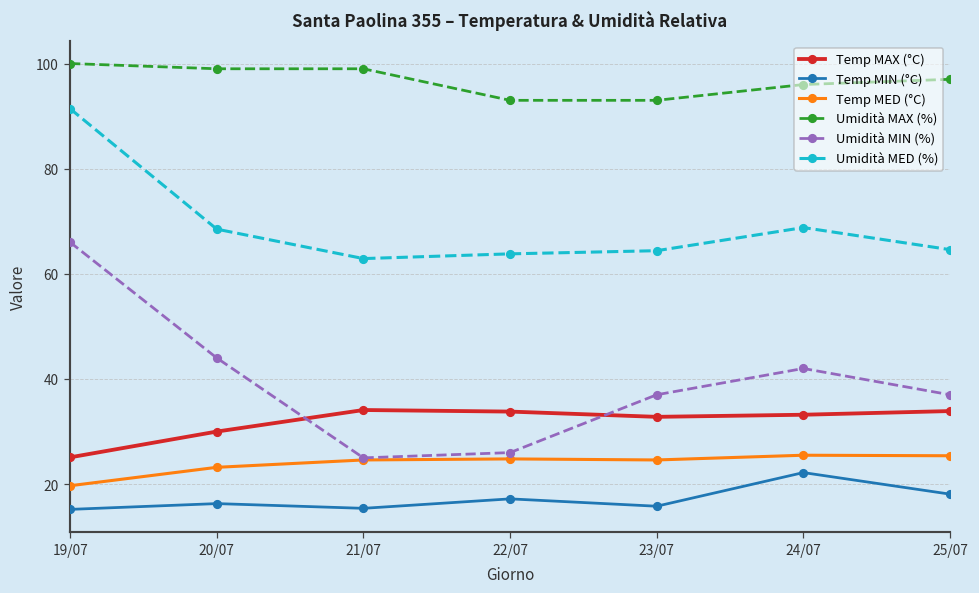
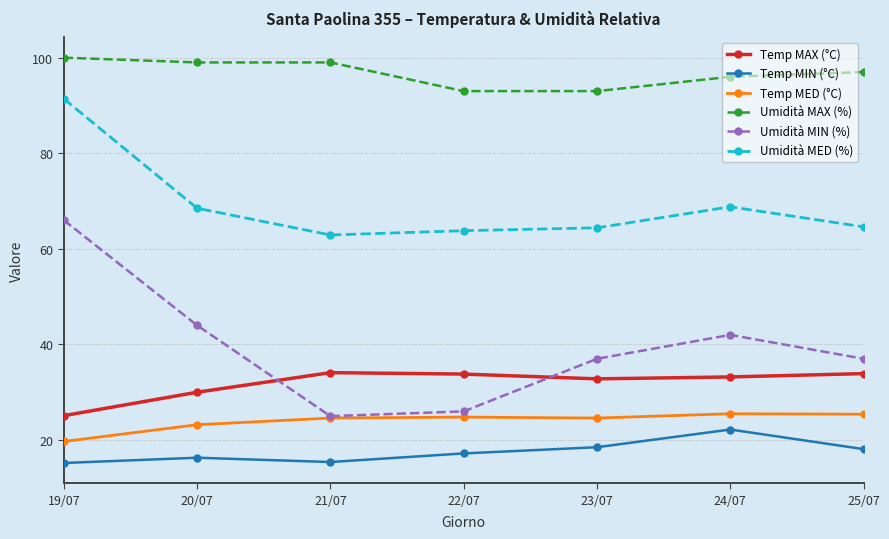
  {
    "Temp MAX (°C)": {
      "19/07": 25,
      "20/07": 30,
      "21/07": 34,
      "22/07": 34,
      "23/07": 33,
      "24/07": 33,
      "25/07": 34
    },
    "Temp MIN (°C)": {
      "19/07": 15,
      "20/07": 16,
      "21/07": 15,
      "22/07": 17,
-     "23/07": 16,
+     "23/07": 19,
      "24/07": 22,
      "25/07": 18
    },
    "Temp MED (°C)": {
      "19/07": 20,
      "20/07": 23,
      "22/07": 25,
      "23/07": 25,
      "24/07": 26,
      "25/07": 25
    },
    "Umidità MAX (%)": {
      "19/07": 100,
      "20/07": 99,
      "21/07": 99,
      "22/07": 93,
      "23/07": 93,
      "25/07": 97
    },
    "Umidità MIN (%)": {
      "19/07": 66,
      "20/07": 44,
      "22/07": 26,
      "23/07": 37,
      "24/07": 42,
      "25/07": 37
    },
    "Umidità MED (%)": {
      "19/07": 91,
      "20/07": 69,
      "21/07": 63,
      "22/07": 64,
      "23/07": 64,
      "24/07": 69,
      "25/07": 65
    }
  }
